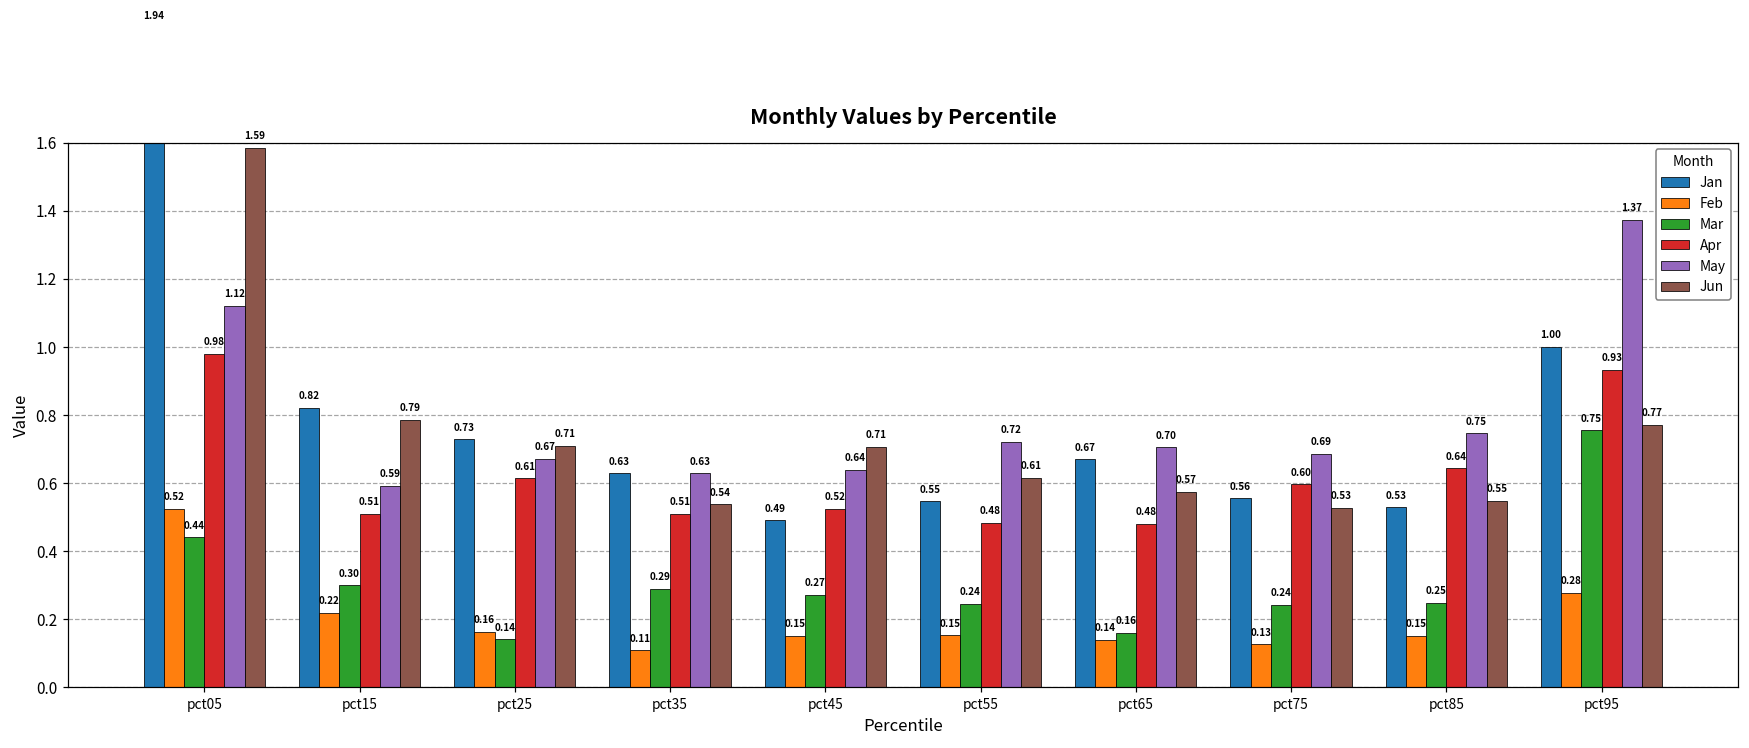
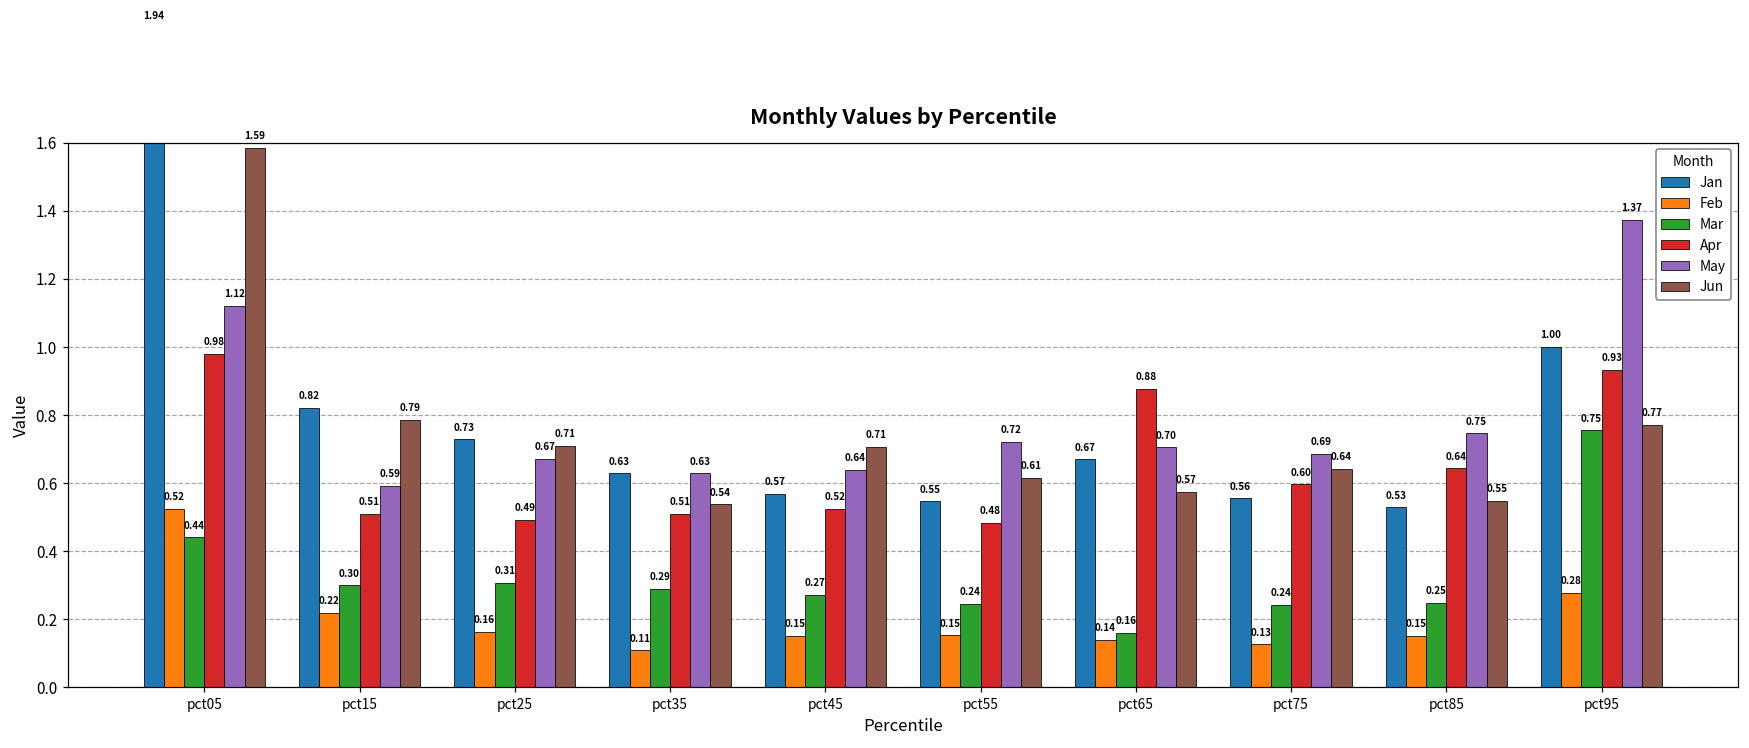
  {
    "Jan": {
      "pct15": 0.82,
      "pct25": 0.73,
      "pct35": 0.63,
-     "pct45": 0.49,
+     "pct45": 0.57,
      "pct55": 0.55,
      "pct65": 0.67,
      "pct75": 0.56,
      "pct85": 0.53,
      "pct95": 1.00
    },
    "Feb": {
      "pct05": 0.52,
      "pct15": 0.22,
      "pct25": 0.16,
      "pct35": 0.11,
      "pct45": 0.15,
      "pct55": 0.15,
      "pct65": 0.14,
      "pct75": 0.13,
      "pct85": 0.15,
      "pct95": 0.28
    },
    "Mar": {
      "pct05": 0.44,
      "pct15": 0.30,
-     "pct25": 0.14,
+     "pct25": 0.31,
      "pct35": 0.29,
      "pct45": 0.27,
      "pct55": 0.24,
      "pct65": 0.16,
      "pct75": 0.24,
      "pct85": 0.25,
      "pct95": 0.75
    },
    "Apr": {
      "pct05": 0.98,
      "pct15": 0.51,
-     "pct25": 0.61,
+     "pct25": 0.49,
      "pct35": 0.51,
      "pct45": 0.52,
      "pct55": 0.48,
-     "pct65": 0.48,
+     "pct65": 0.88,
      "pct75": 0.60,
      "pct85": 0.64,
      "pct95": 0.93
    },
    "May": {
      "pct05": 1.12,
      "pct15": 0.59,
      "pct25": 0.67,
      "pct35": 0.63,
      "pct45": 0.64,
      "pct55": 0.72,
      "pct65": 0.70,
      "pct75": 0.69,
      "pct85": 0.75,
      "pct95": 1.37
    },
    "Jun": {
      "pct05": 1.59,
      "pct15": 0.79,
      "pct25": 0.71,
      "pct35": 0.54,
      "pct45": 0.71,
      "pct55": 0.61,
      "pct65": 0.57,
-     "pct75": 0.53,
+     "pct75": 0.64,
      "pct85": 0.55,
      "pct95": 0.77
    }
  }
